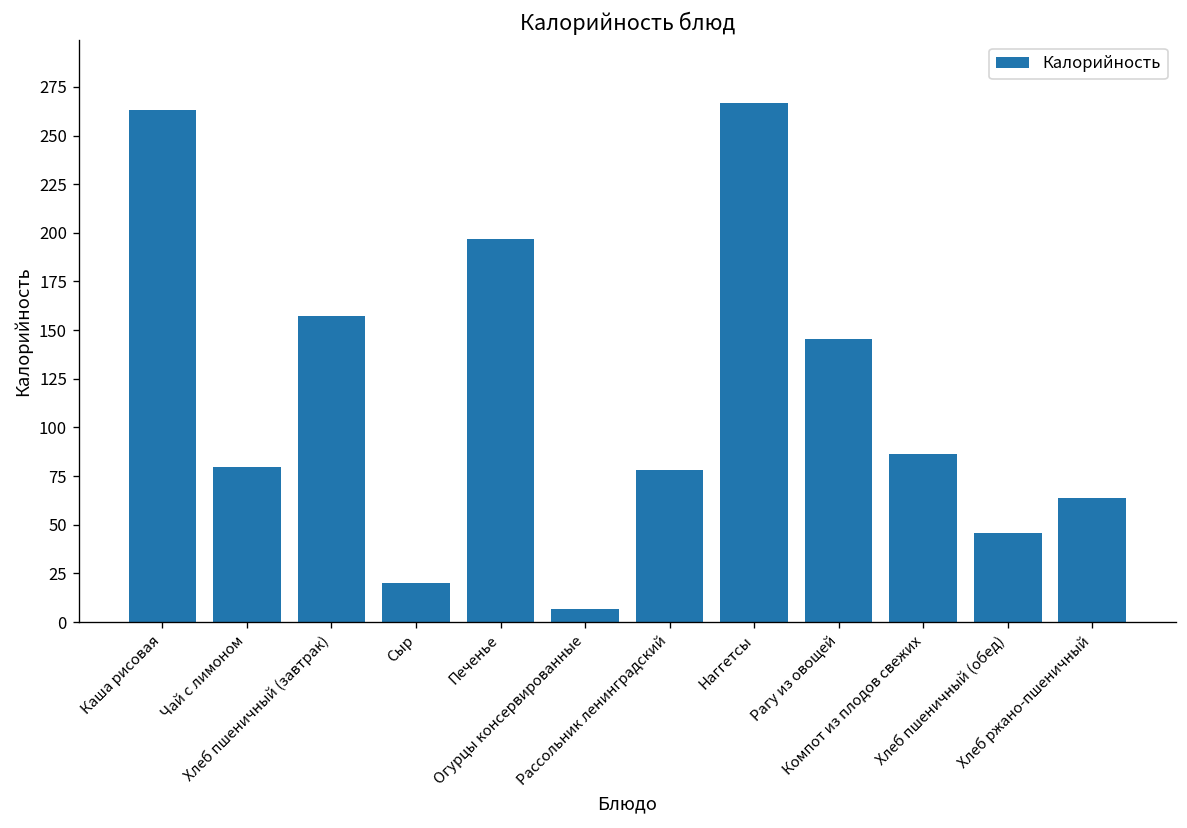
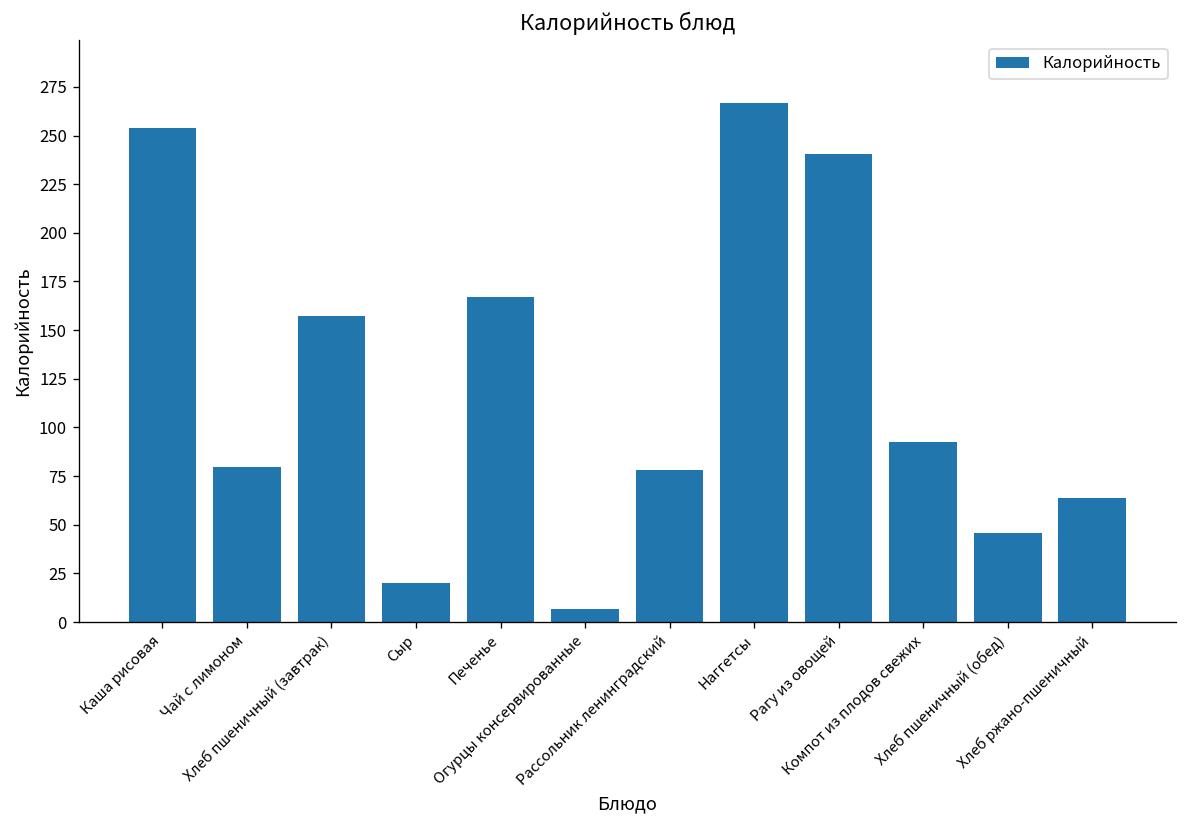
  {
-   "Каша рисовая": 263,
+   "Каша рисовая": 254,
    "Чай с лимоном": 80,
    "Хлеб пшеничный (завтрак)": 157,
    "Сыр": 20,
-   "Печенье": 197,
+   "Печенье": 167,
    "Огурцы консервированные": 7,
    "Рассольник ленинградский": 78,
    "Наггетсы": 267,
-   "Рагу из овощей": 146,
-   "Компот из плодов свежих": 86,
+   "Рагу из овощей": 240,
+   "Компот из плодов свежих": 93,
    "Хлеб пшеничный (обед)": 46,
    "Хлеб ржано-пшеничный": 64
  }
